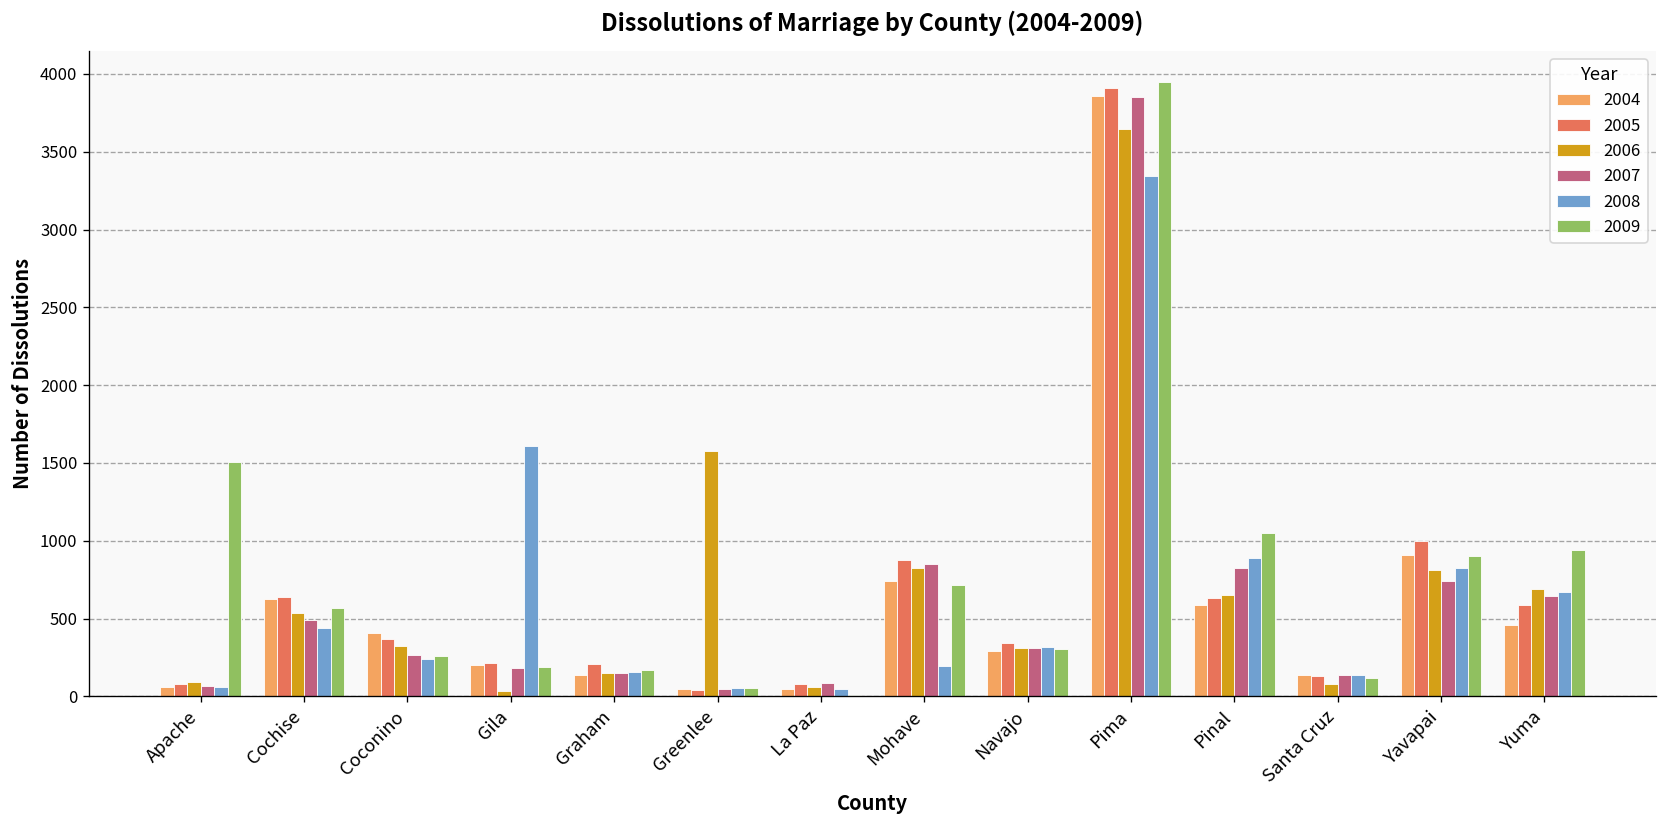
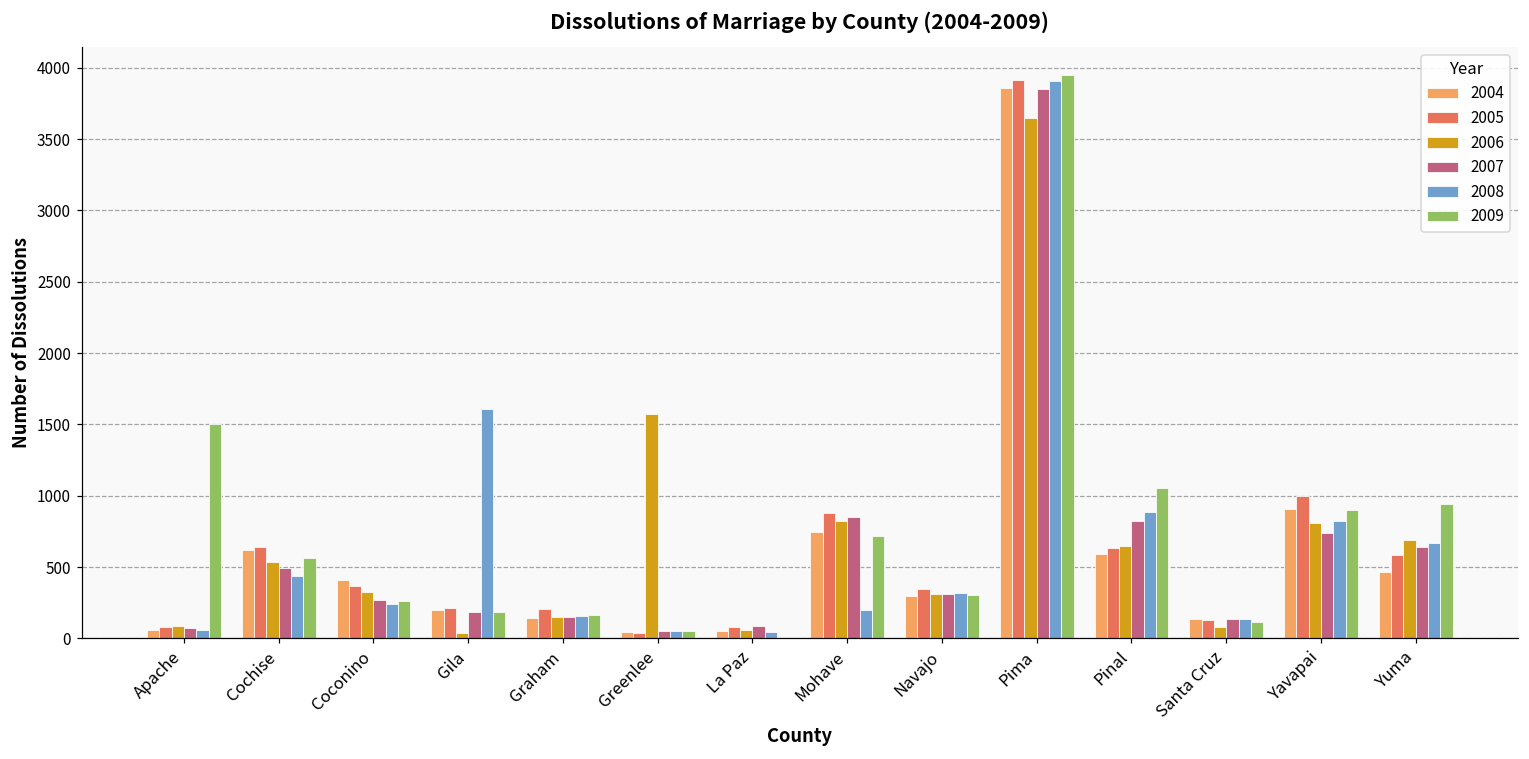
  {
    "2006": {
      "Apache": 90,
      "Cochise": 530,
      "Coconino": 330,
      "Gila": 40,
      "Graham": 150,
      "Greenlee": 1580,
      "La Paz": 60,
      "Mohave": 820,
      "Navajo": 310,
      "Pima": 3650,
      "Pinal": 650,
      "Santa Cruz": 80,
      "Yavapai": 810,
      "Yuma": 690
    },
    "2008": {
      "Apache": 60,
      "Cochise": 440,
      "Coconino": 240,
      "Gila": 1610,
      "Graham": 160,
      "Greenlee": 50,
      "La Paz": 50,
      "Mohave": 200,
      "Navajo": 320,
-     "Pima": 3340,
+     "Pima": 3910,
      "Pinal": 890,
      "Santa Cruz": 140,
      "Yavapai": 830,
      "Yuma": 670
    },
    "2009": {
      "Apache": 1510,
      "Cochise": 570,
      "Coconino": 260,
      "Gila": 190,
      "Graham": 170,
      "Greenlee": 50,
      "Mohave": 720,
      "Navajo": 300,
      "Pima": 3950,
      "Pinal": 1050,
      "Santa Cruz": 120,
      "Yavapai": 900,
      "Yuma": 940
    }
  }
